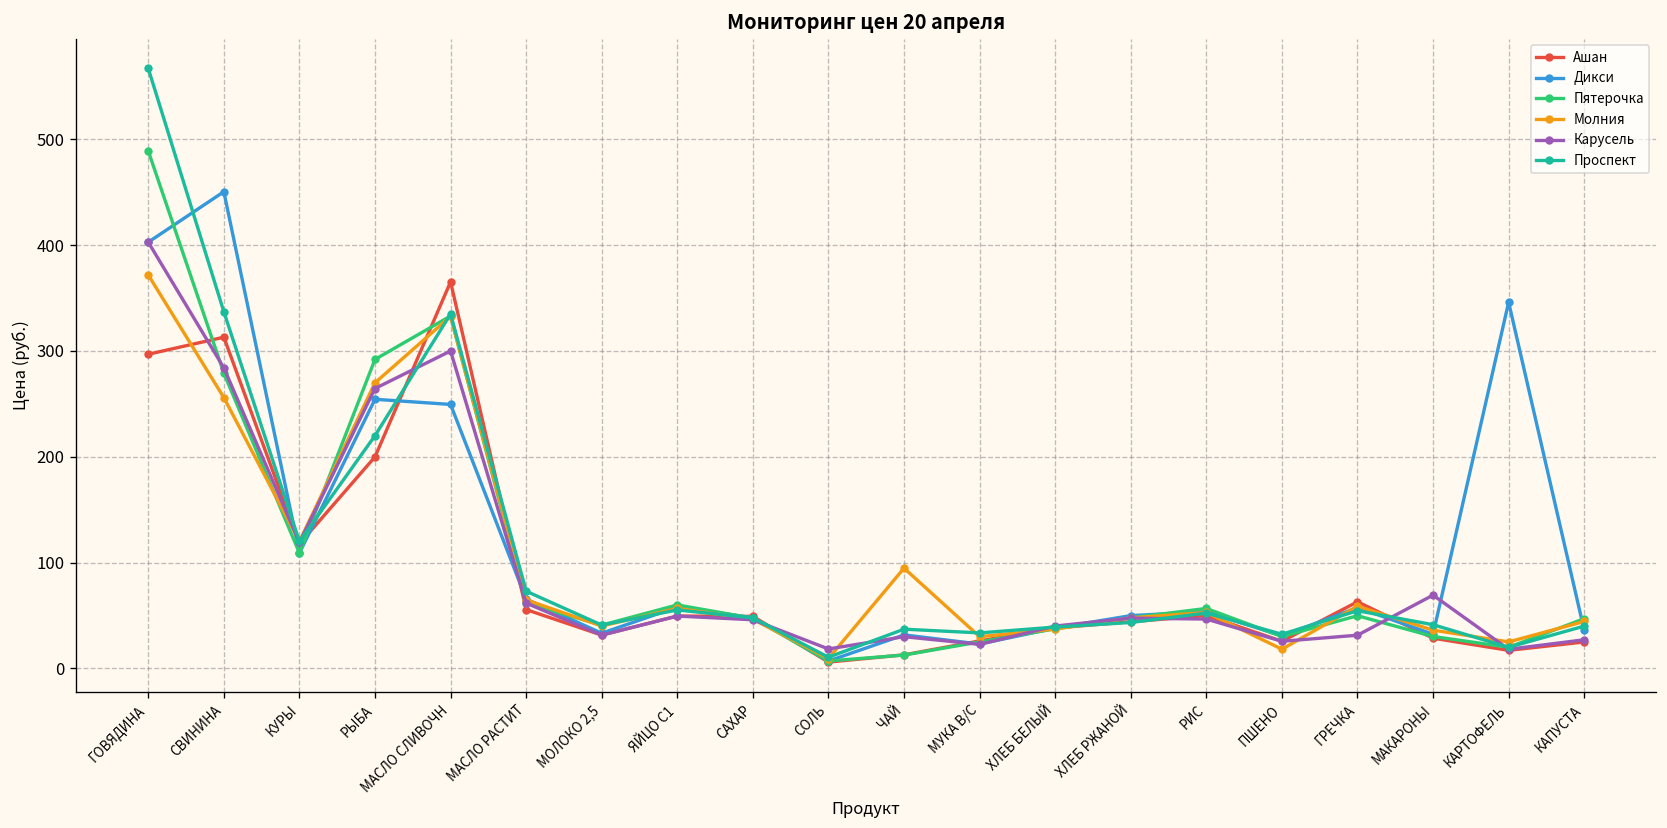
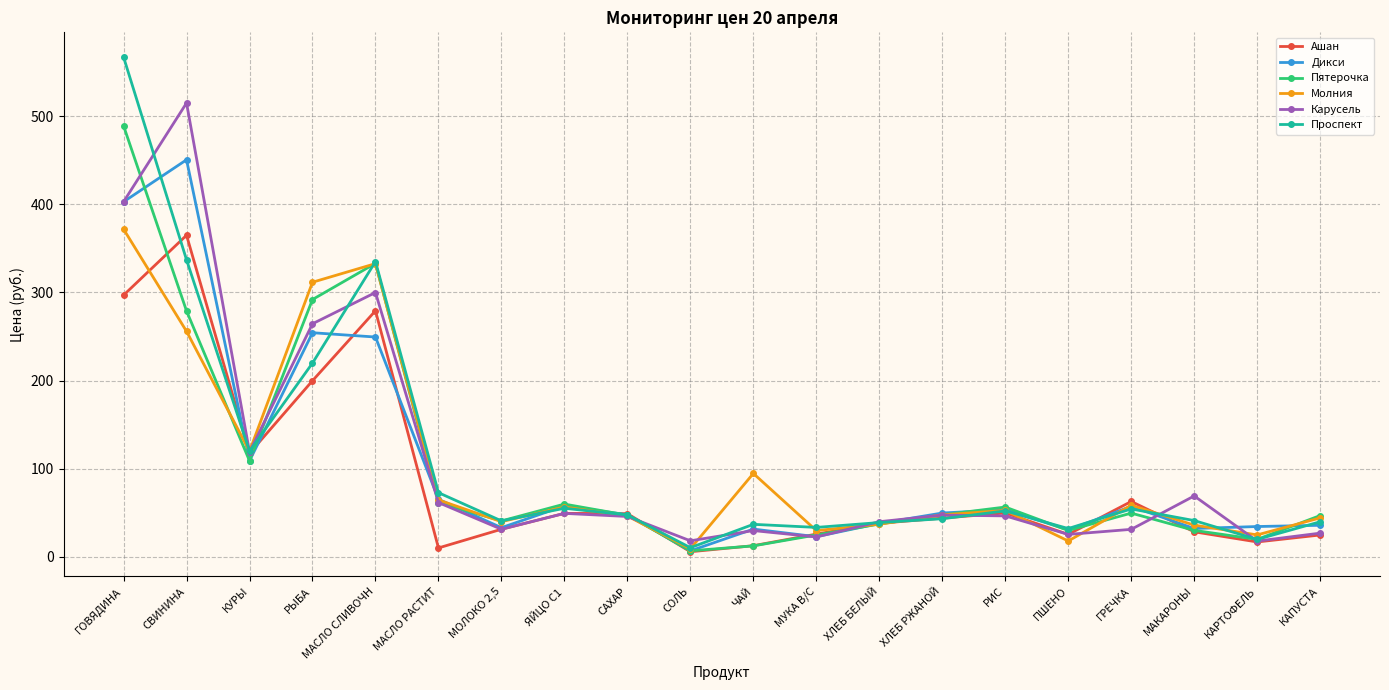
  {
    "Ашан": {
      "ГОВЯДИНА": 300,
-     "СВИНИНА": 310,
+     "СВИНИНА": 360,
      "РЫБА": 200,
-     "МАСЛО СЛИВОЧН": 370,
-     "МАСЛО РАСТИТ": 60,
+     "МАСЛО СЛИВОЧН": 280,
+     "МАСЛО РАСТИТ": 10,
      "ГРЕЧКА": 60
    },
    "Дикси": {
      "СВИНИНА": 450,
      "РЫБА": 250,
      "МАСЛО СЛИВОЧН": 250,
-     "КАРТОФЕЛЬ": 350,
+     "КАРТОФЕЛЬ": 30,
      "КАПУСТА": 40
    },
    "Молния": {
      "ГОВЯДИНА": 370,
      "СВИНИНА": 260,
-     "РЫБА": 270,
+     "РЫБА": 310,
      "ЧАЙ": 90,
      "МУКА В/С": 30,
      "ПШЕНО": 20,
      "МАКАРОНЫ": 40,
      "КАРТОФЕЛЬ": 20
    },
    "Карусель": {
-     "СВИНИНА": 280,
+     "СВИНИНА": 510,
      "РЫБА": 260,
      "МАСЛО СЛИВОЧН": 300,
      "СОЛЬ": 20,
      "РИС": 50,
      "ГРЕЧКА": 30,
      "МАКАРОНЫ": 70
    }
  }
